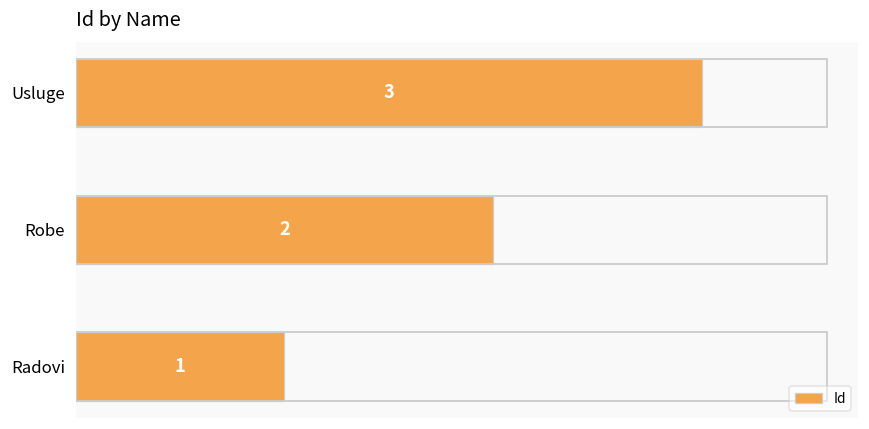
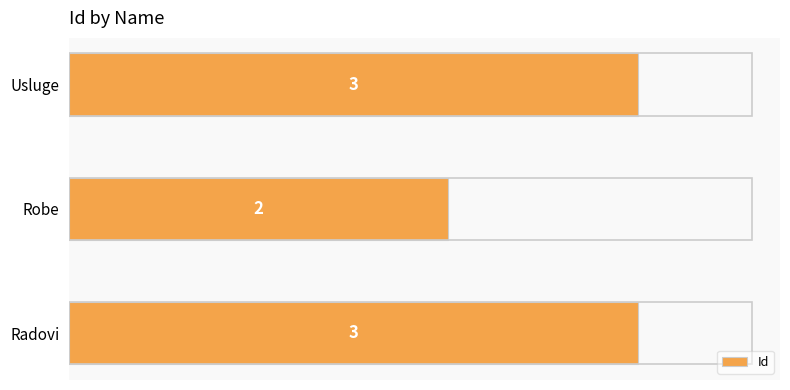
  {
    "Usluge": 3,
    "Robe": 2,
-   "Radovi": 1
+   "Radovi": 3
  }
